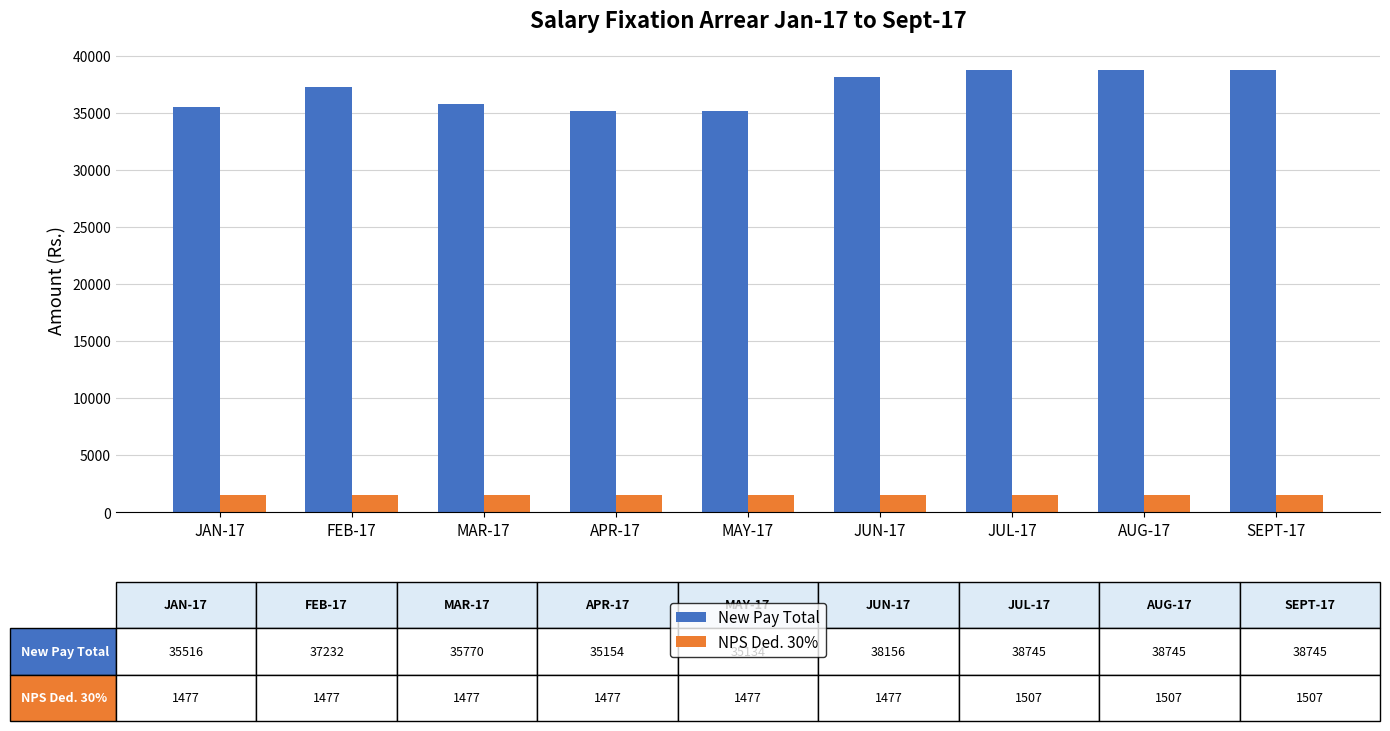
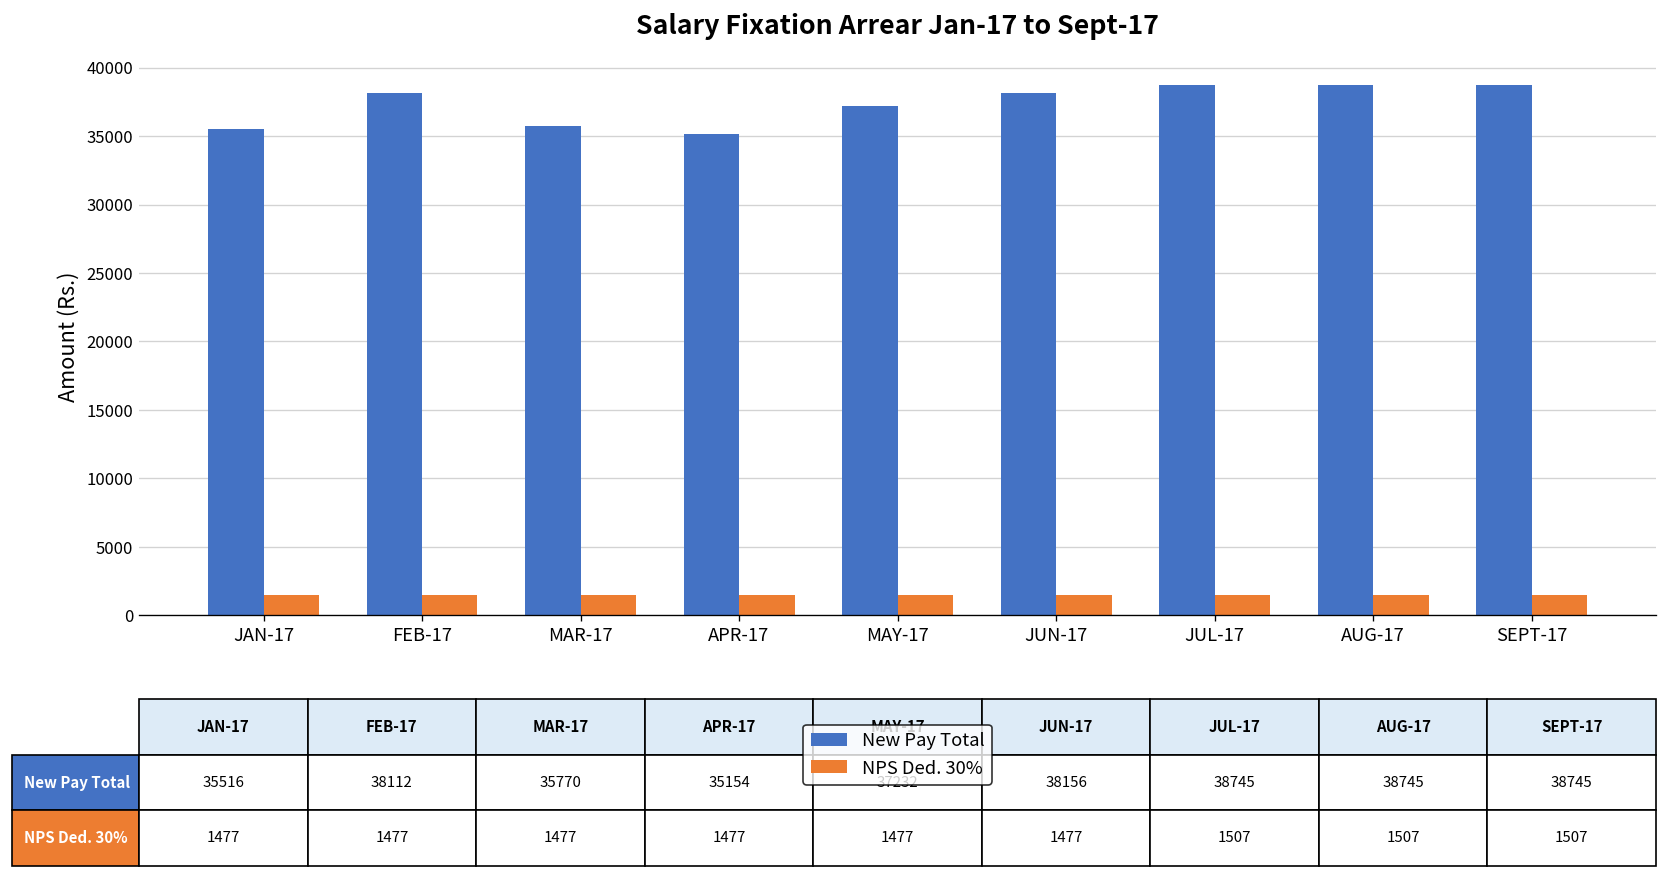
  {
    "New Pay Total": {
-     "FEB-17": 37232,
-     "MAY-17": 35100
+     "FEB-17": 38112,
+     "MAY-17": 37200
    },
    "NPS Ded. 30%": {
      "JAN-17": 1500,
      "FEB-17": 1500,
      "MAR-17": 1500,
      "APR-17": 1500,
      "MAY-17": 1500,
      "JUN-17": 1500,
      "JUL-17": 1500,
      "AUG-17": 1500,
      "SEPT-17": 1500
    }
  }
